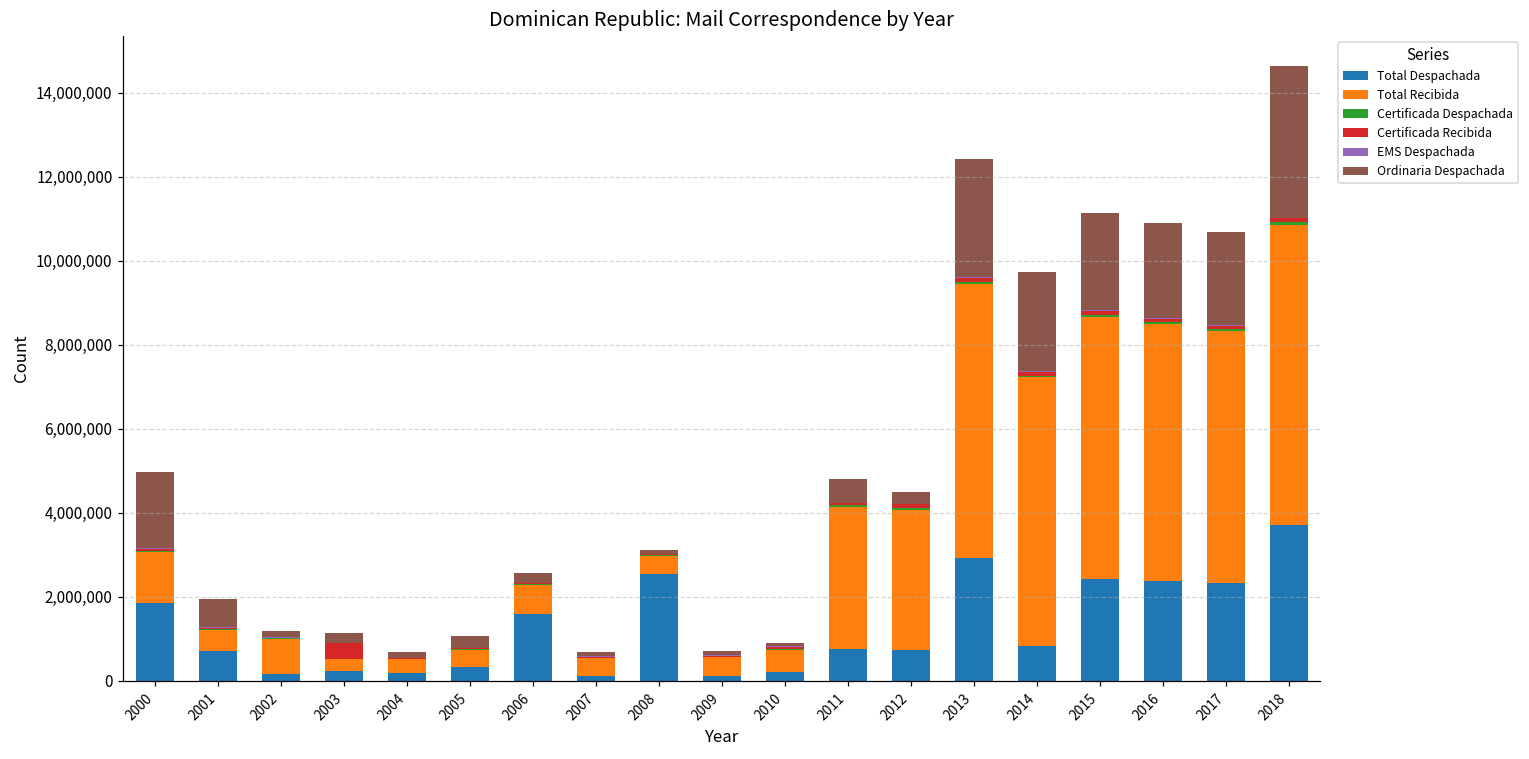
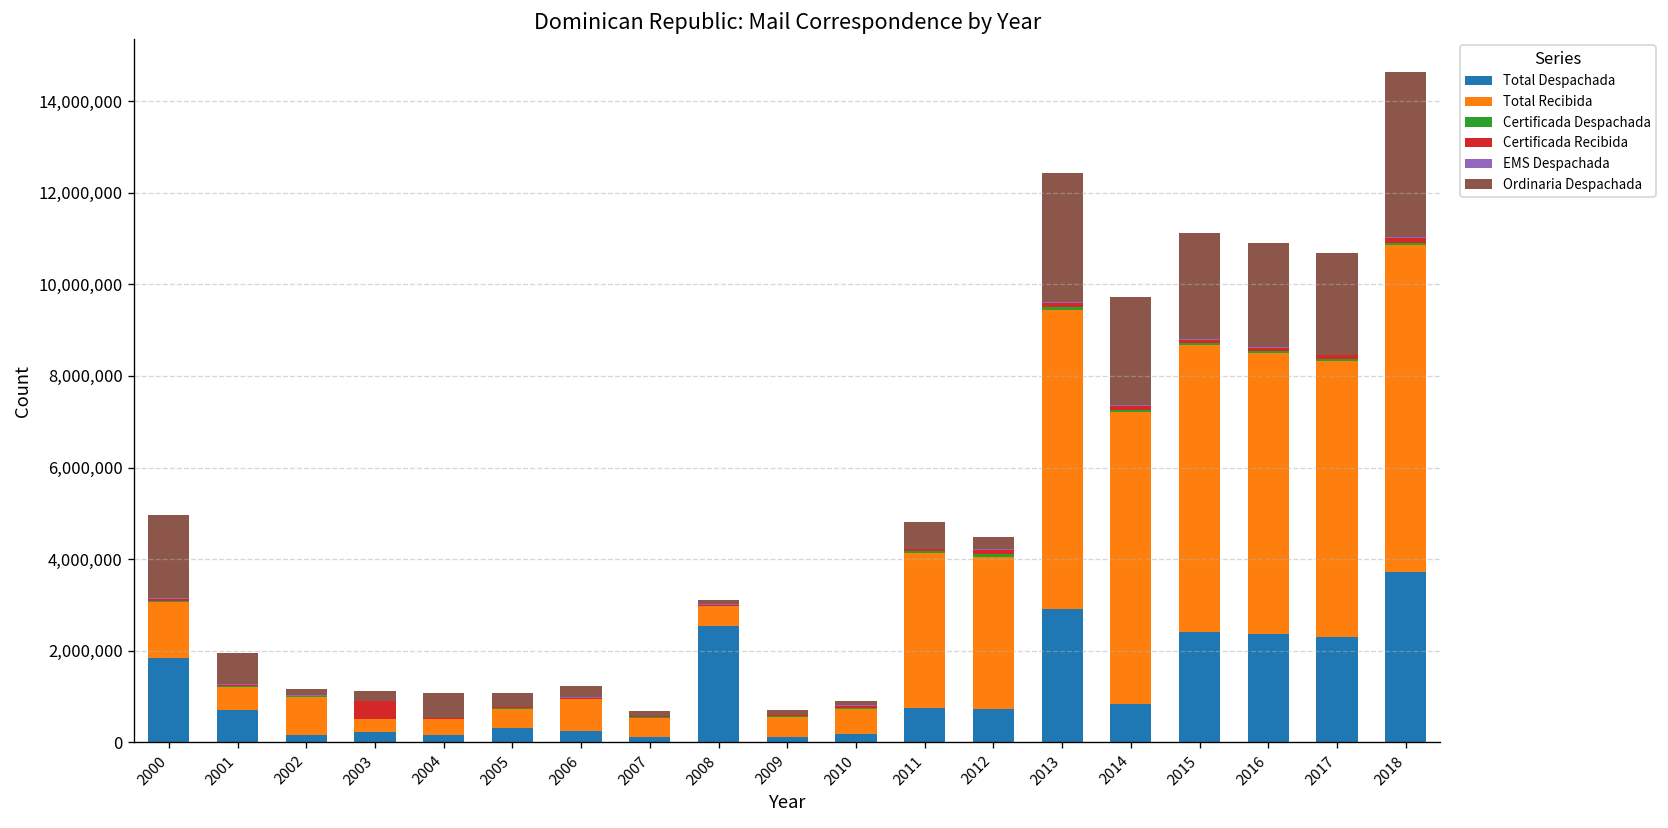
  {
    "Total Despachada": {
      "2000": "1,800,000",
      "2001": "700,000",
      "2002": "200,000",
      "2003": "200,000",
      "2004": "200,000",
      "2005": "300,000",
-     "2006": "1,600,000",
+     "2006": "200,000",
      "2007": "100,000",
      "2008": "2,500,000",
      "2009": "100,000",
      "2010": "200,000",
      "2011": "800,000",
      "2012": "700,000",
      "2013": "2,900,000",
      "2014": "800,000",
      "2015": "2,400,000",
      "2016": "2,400,000",
      "2017": "2,300,000",
      "2018": "3,700,000"
    },
    "Total Recibida": {
      "2000": "1,200,000",
      "2001": "500,000",
      "2002": "800,000",
      "2003": "300,000",
      "2004": "300,000",
      "2005": "400,000",
      "2006": "700,000",
      "2007": "400,000",
      "2008": "400,000",
      "2009": "400,000",
      "2010": "500,000",
      "2011": "3,400,000",
      "2012": "3,300,000",
      "2013": "6,500,000",
      "2014": "6,400,000",
      "2015": "6,300,000",
      "2016": "6,100,000",
      "2017": "6,000,000",
      "2018": "7,100,000"
    },
    "Certificada Recibida": {
      "2003": "400,000",
      "2012": "100,000",
      "2013": "100,000",
      "2014": "100,000",
      "2015": "100,000",
      "2016": "100,000",
      "2017": "100,000",
      "2018": "100,000"
    },
    "Ordinaria Despachada": {
      "2000": "1,800,000",
      "2001": "700,000",
      "2002": "100,000",
      "2003": "200,000",
-     "2004": "200,000",
+     "2004": "500,000",
      "2005": "300,000",
      "2006": "200,000",
      "2007": "100,000",
      "2008": "100,000",
      "2009": "100,000",
      "2010": "100,000",
      "2011": "600,000",
      "2012": "300,000",
      "2013": "2,800,000",
      "2014": "2,400,000",
      "2015": "2,300,000",
      "2016": "2,300,000",
      "2017": "2,200,000",
      "2018": "3,600,000"
    }
  }
